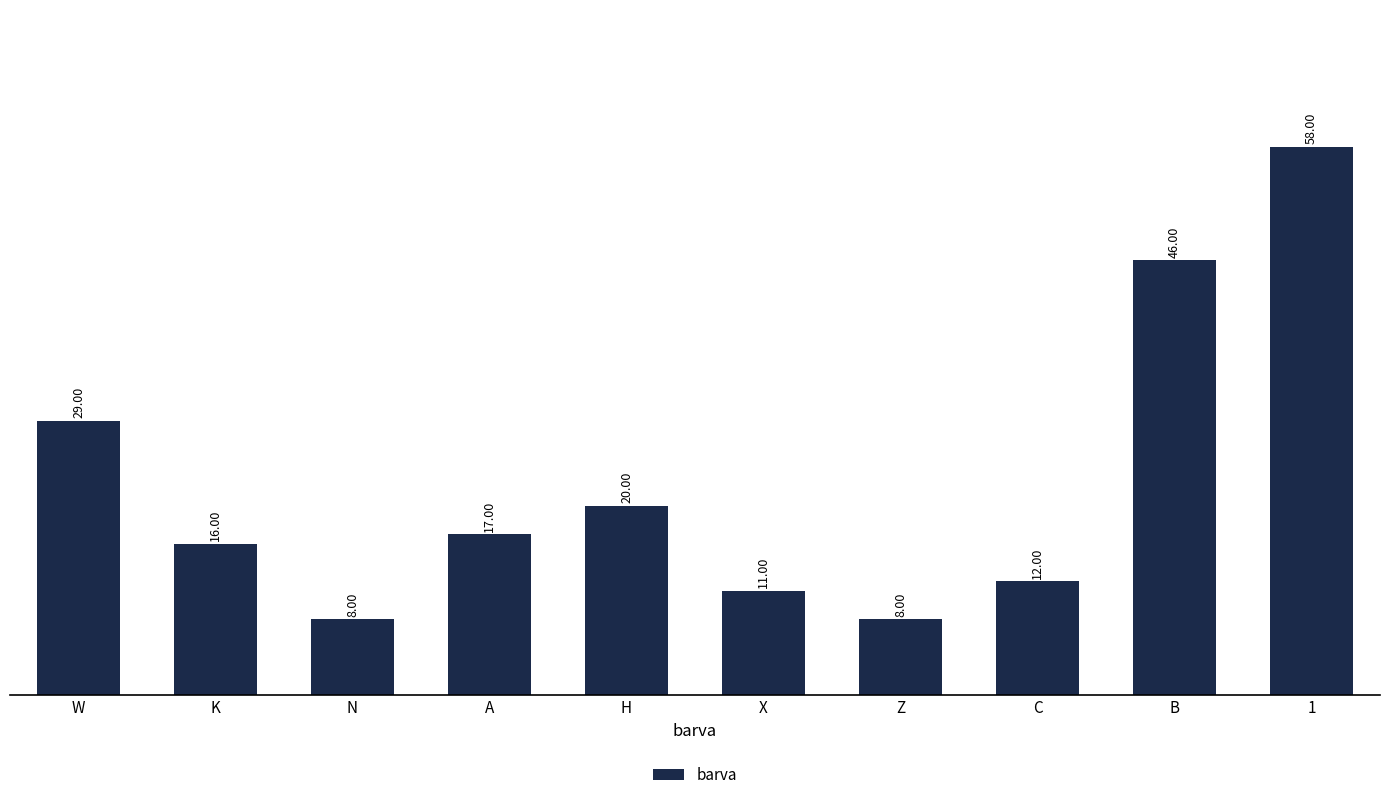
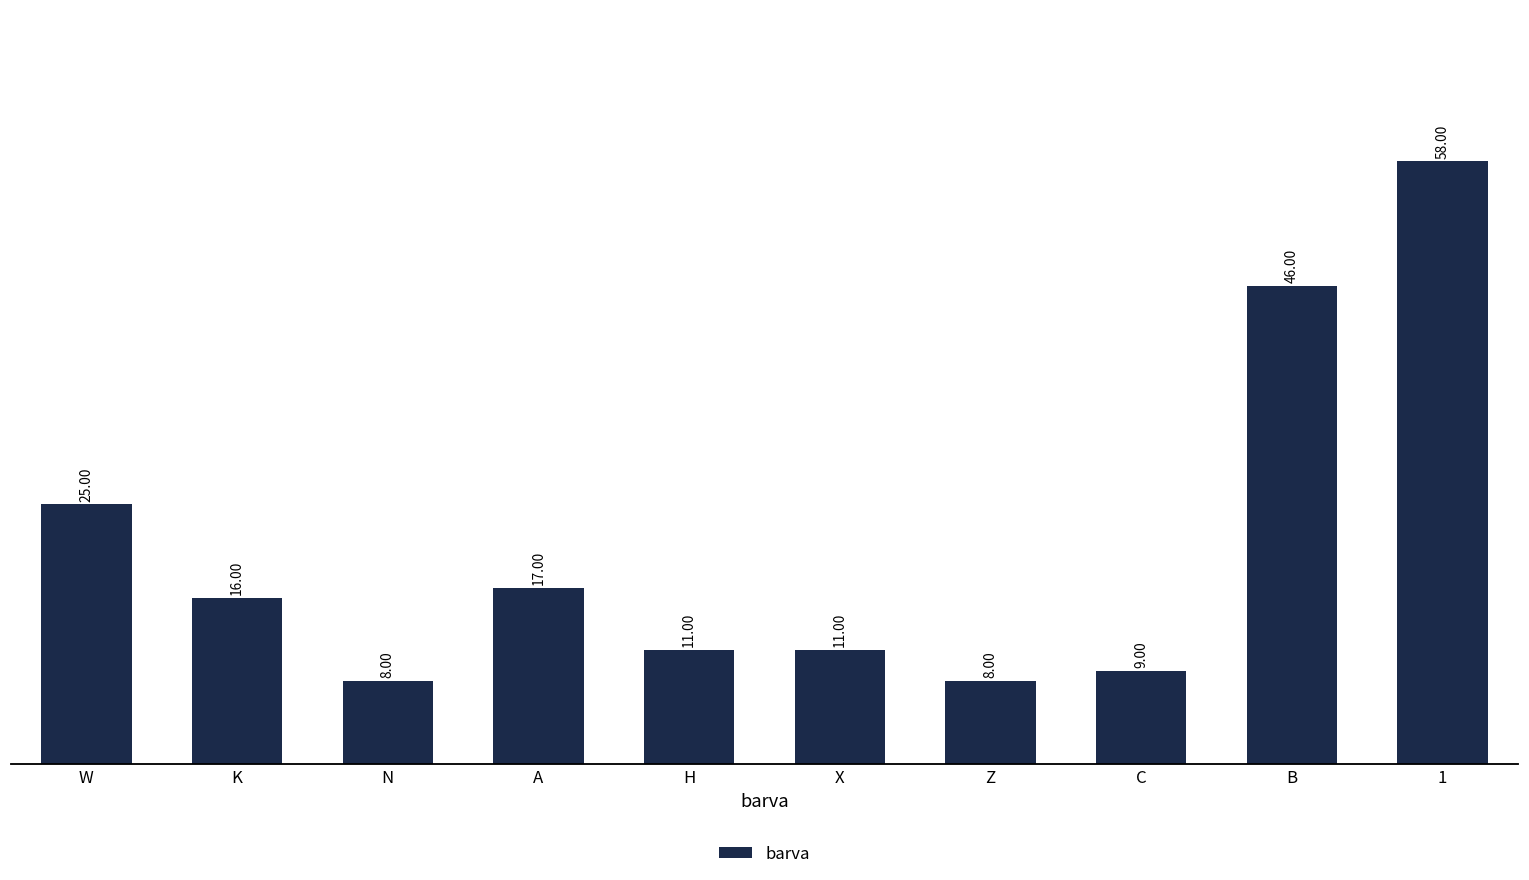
  {
-   "W": 29.00,
+   "W": 25.00,
    "K": 16.00,
    "N": 8.00,
    "A": 17.00,
-   "H": 20.00,
+   "H": 11.00,
    "X": 11.00,
    "Z": 8.00,
-   "C": 12.00,
+   "C": 9.00,
    "B": 46.00,
    "1": 58.00
  }
